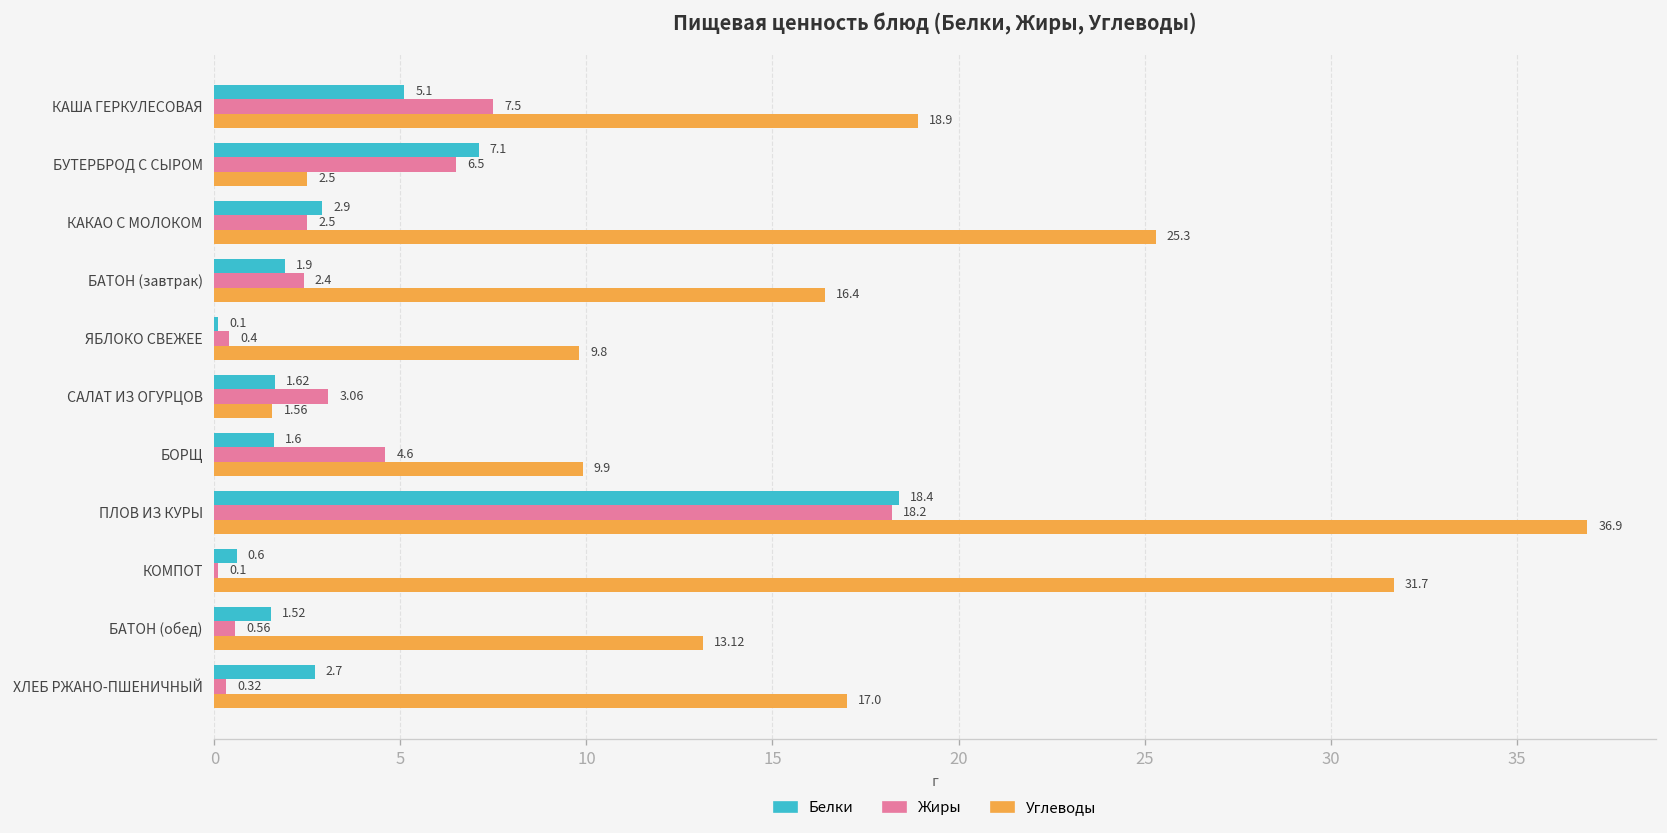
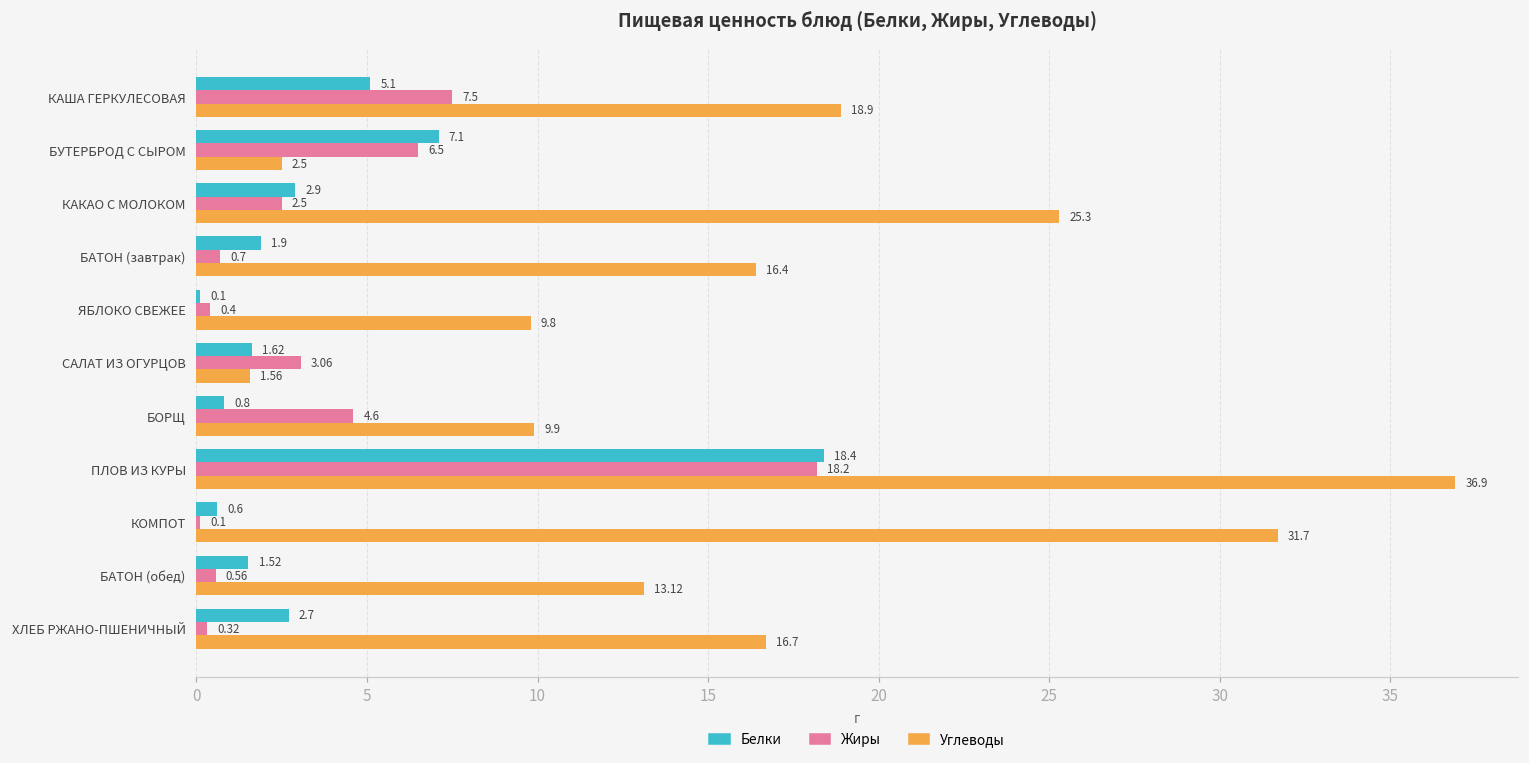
  {
    "Белки": {
      "КАША ГЕРКУЛЕСОВАЯ": 5.1,
      "БУТЕРБРОД С СЫРОМ": 7.1,
      "КАКАО С МОЛОКОМ": 2.9,
      "БАТОН (завтрак)": 1.9,
      "ЯБЛОКО СВЕЖЕЕ": 0.1,
      "САЛАТ ИЗ ОГУРЦОВ": 1.62,
-     "БОРЩ": 1.6,
+     "БОРЩ": 0.8,
      "ПЛОВ ИЗ КУРЫ": 18.4,
      "КОМПОТ": 0.6,
      "БАТОН (обед)": 1.52,
      "ХЛЕБ РЖАНО-ПШЕНИЧНЫЙ": 2.7
    },
    "Жиры": {
      "КАША ГЕРКУЛЕСОВАЯ": 7.5,
      "БУТЕРБРОД С СЫРОМ": 6.5,
      "КАКАО С МОЛОКОМ": 2.5,
-     "БАТОН (завтрак)": 2.4,
+     "БАТОН (завтрак)": 0.7,
      "ЯБЛОКО СВЕЖЕЕ": 0.4,
      "САЛАТ ИЗ ОГУРЦОВ": 3.06,
      "БОРЩ": 4.6,
      "ПЛОВ ИЗ КУРЫ": 18.2,
      "КОМПОТ": 0.1,
      "БАТОН (обед)": 0.56,
      "ХЛЕБ РЖАНО-ПШЕНИЧНЫЙ": 0.32
    },
    "Углеводы": {
      "КАША ГЕРКУЛЕСОВАЯ": 18.9,
      "БУТЕРБРОД С СЫРОМ": 2.5,
      "КАКАО С МОЛОКОМ": 25.3,
      "БАТОН (завтрак)": 16.4,
      "ЯБЛОКО СВЕЖЕЕ": 9.8,
      "САЛАТ ИЗ ОГУРЦОВ": 1.56,
      "БОРЩ": 9.9,
      "ПЛОВ ИЗ КУРЫ": 36.9,
      "КОМПОТ": 31.7,
      "БАТОН (обед)": 13.12,
-     "ХЛЕБ РЖАНО-ПШЕНИЧНЫЙ": 17.0
+     "ХЛЕБ РЖАНО-ПШЕНИЧНЫЙ": 16.7
    }
  }
